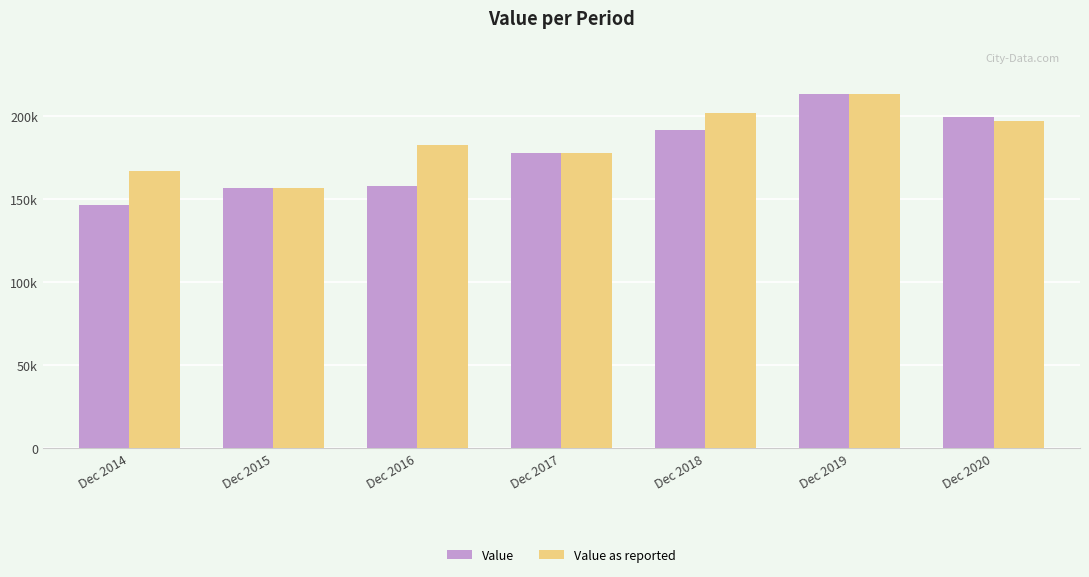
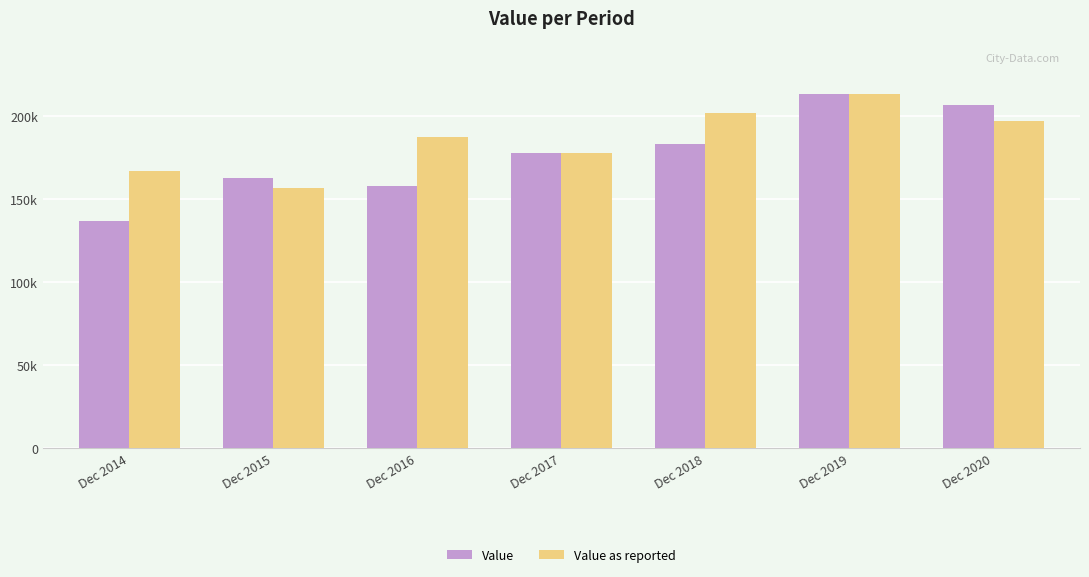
  {
    "Value": {
-     "Dec 2014": 146000,
-     "Dec 2015": 157000,
+     "Dec 2014": 137000,
+     "Dec 2015": 162000,
      "Dec 2016": 158000,
      "Dec 2017": 178000,
-     "Dec 2018": 192000,
+     "Dec 2018": 183000,
      "Dec 2019": 213000,
-     "Dec 2020": 199000
+     "Dec 2020": 207000
    },
    "Value as reported": {
      "Dec 2014": 167000,
      "Dec 2015": 157000,
-     "Dec 2016": 182000,
+     "Dec 2016": 187000,
      "Dec 2017": 178000,
      "Dec 2018": 202000,
      "Dec 2019": 213000,
      "Dec 2020": 197000
    }
  }
